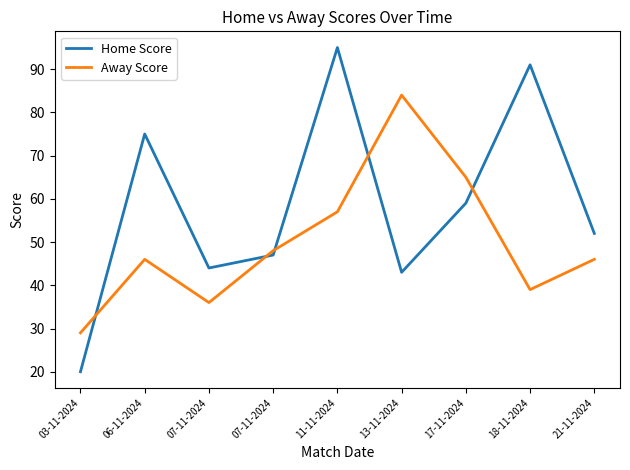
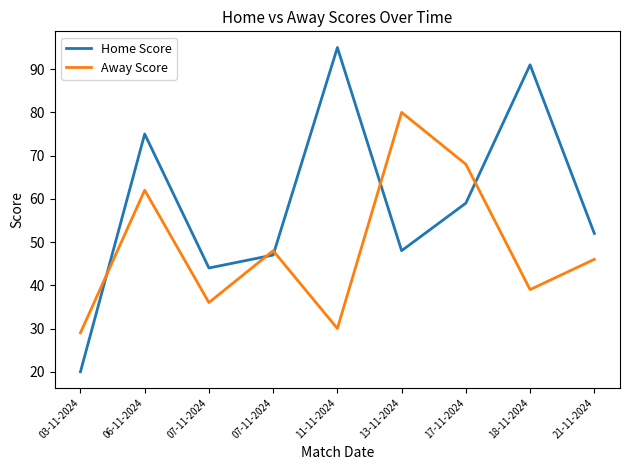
  {
    "Home Score": {
      "03-11-2024": 20,
      "06-11-2024": 75,
      "11-11-2024": 95,
-     "13-11-2024": 43,
+     "13-11-2024": 48,
      "17-11-2024": 59,
      "18-11-2024": 91,
      "21-11-2024": 52
    },
    "Away Score": {
      "03-11-2024": 29,
-     "06-11-2024": 46,
-     "11-11-2024": 57,
-     "13-11-2024": 84,
-     "17-11-2024": 65,
+     "06-11-2024": 62,
+     "11-11-2024": 30,
+     "13-11-2024": 80,
+     "17-11-2024": 68,
      "18-11-2024": 39,
      "21-11-2024": 46
    }
  }
